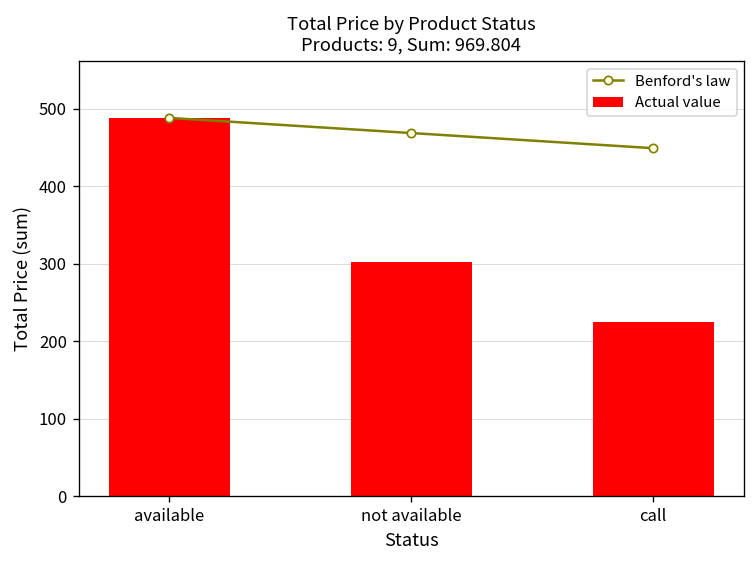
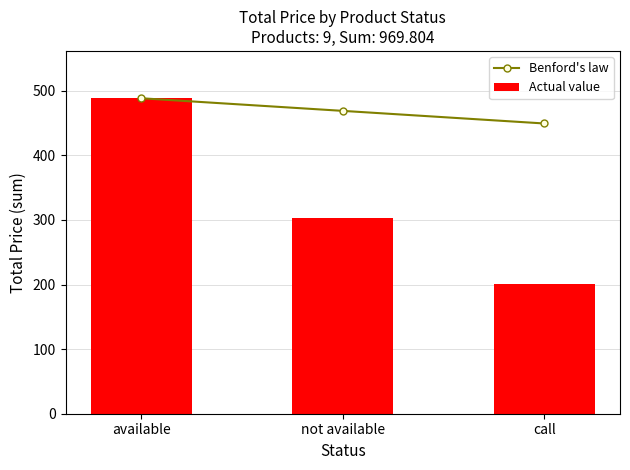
  {
    "Benford's law": {
      "available": 490,
      "not available": 470,
      "call": 450
    },
    "Actual value": {
      "available": 490,
      "not available": 300,
-     "call": 230
+     "call": 200
    }
  }
